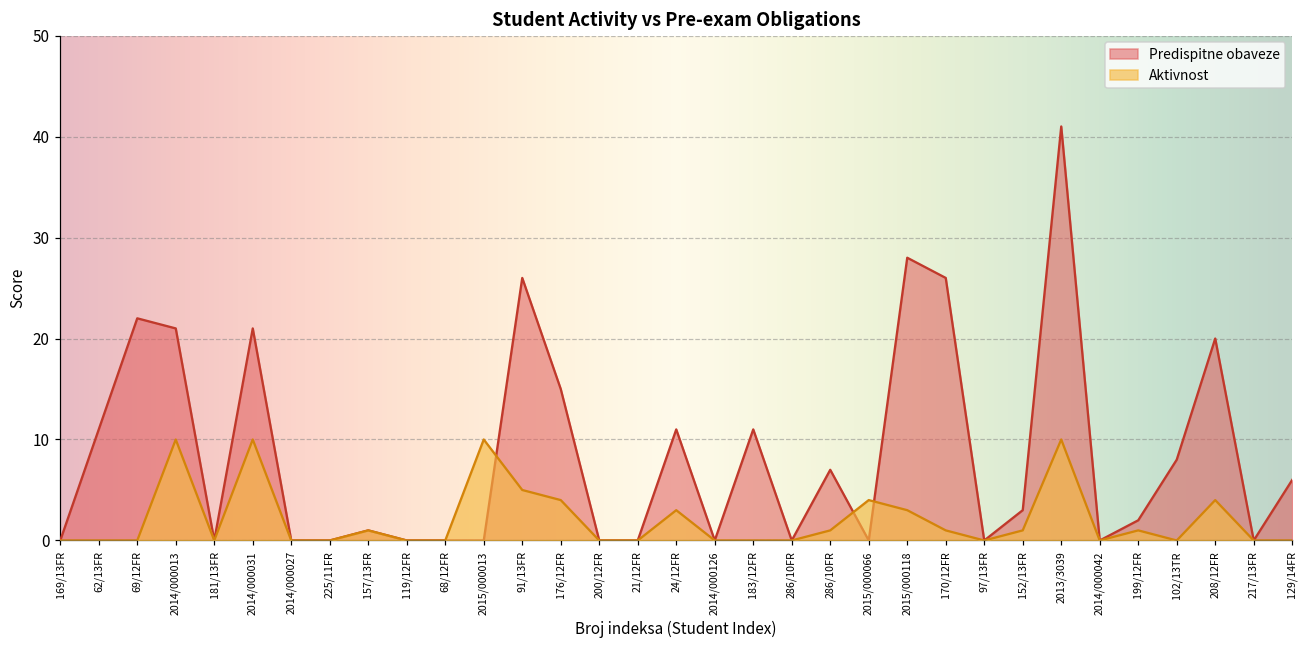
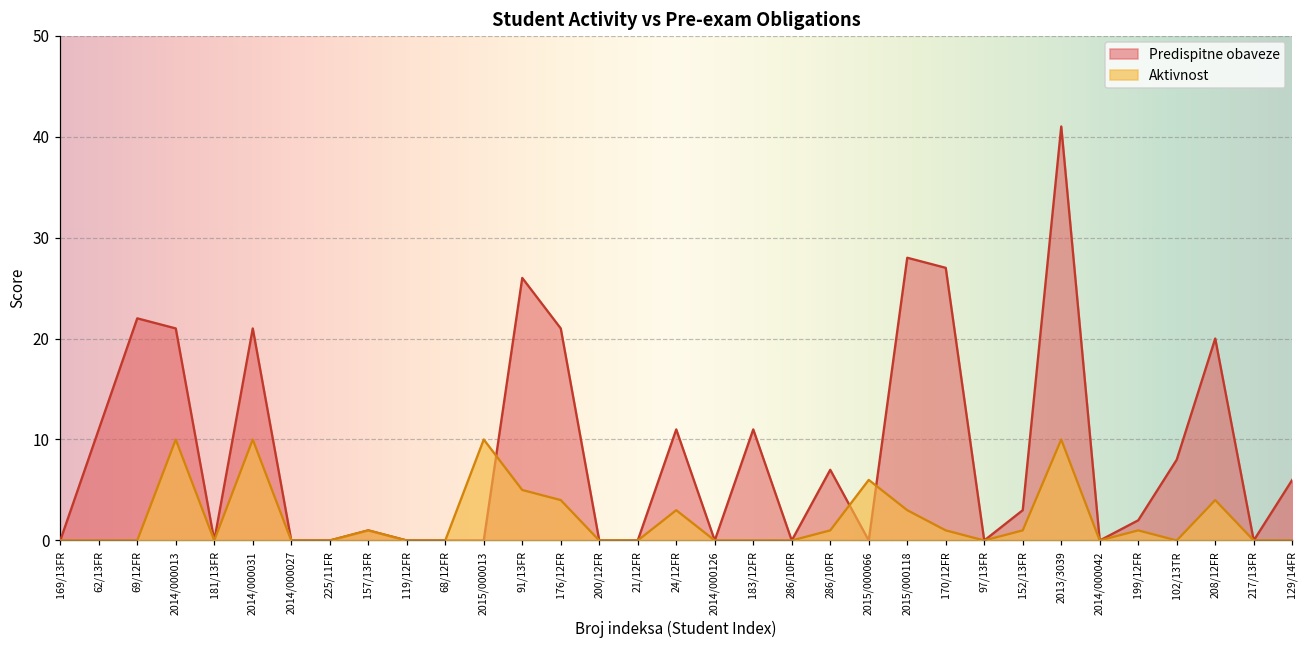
  {
    "Predispitne obaveze": {
      "62/13FR": 11,
      "69/12FR": 22,
      "2014/000013": 21,
      "2014/000031": 21,
      "2015/000013": 0,
      "91/13FR": 26,
-     "176/12FR": 15,
+     "176/12FR": 21,
      "24/12FR": 11,
      "183/12FR": 11,
      "2015/000066": 0,
      "2015/000118": 28,
-     "170/12FR": 26,
+     "170/12FR": 27,
      "152/13FR": 3,
      "2013/3039": 41,
      "199/12FR": 2,
      "102/13TR": 8,
      "208/12FR": 20,
      "129/14FR": 6
    },
    "Aktivnost": {
      "62/13FR": 0,
      "69/12FR": 0,
      "2014/000013": 10,
      "2014/000031": 10,
      "2015/000013": 10,
      "91/13FR": 5,
      "176/12FR": 4,
      "24/12FR": 3,
      "183/12FR": 0,
-     "2015/000066": 4,
+     "2015/000066": 6,
      "2015/000118": 3,
      "170/12FR": 1,
      "152/13FR": 1,
      "2013/3039": 10,
      "199/12FR": 1,
      "102/13TR": 0,
      "208/12FR": 4,
      "129/14FR": 0
    }
  }
